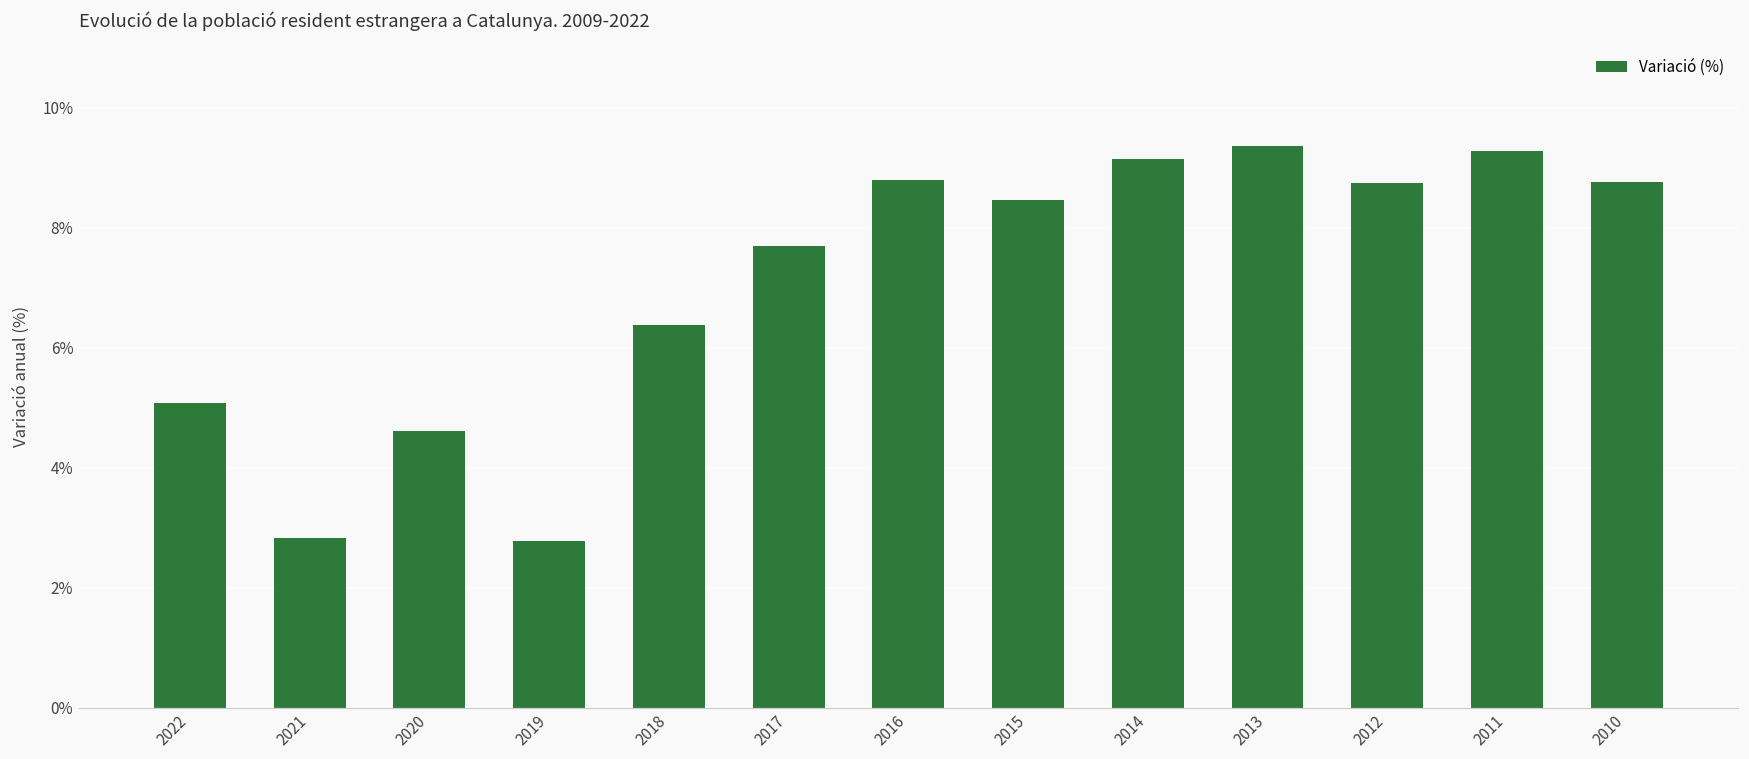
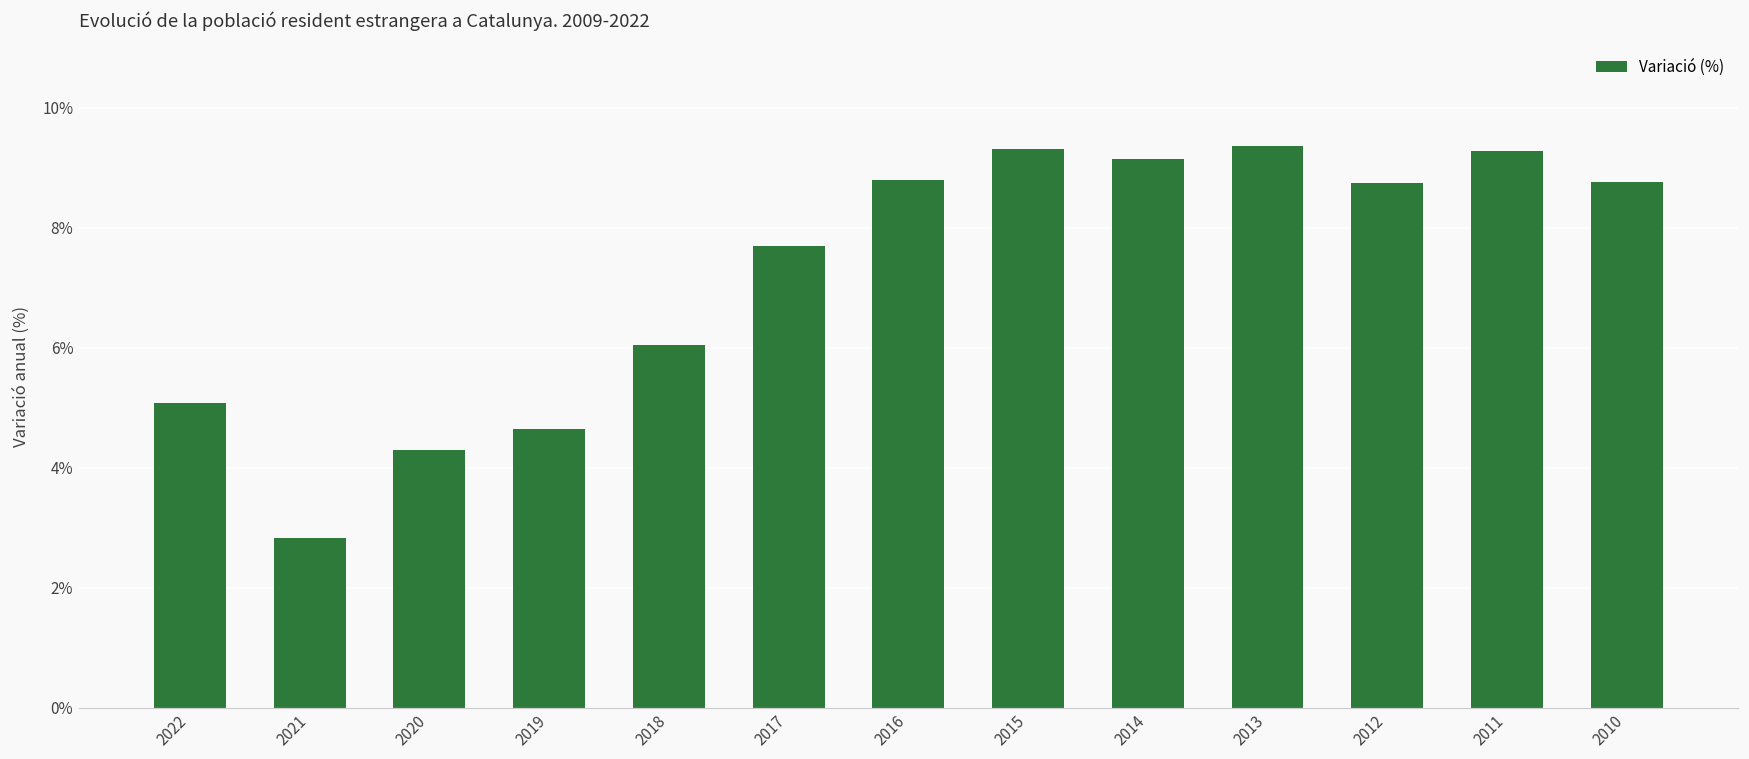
  {
    "2022": "5.1%",
    "2021": "2.8%",
-   "2020": "4.6%",
-   "2019": "2.8%",
-   "2018": "6.4%",
+   "2020": "4.3%",
+   "2019": "4.7%",
+   "2018": "6.0%",
    "2017": "7.7%",
    "2016": "8.8%",
-   "2015": "8.5%",
+   "2015": "9.3%",
    "2014": "9.2%",
    "2013": "9.4%",
    "2012": "8.7%",
    "2011": "9.3%",
    "2010": "8.8%"
  }
